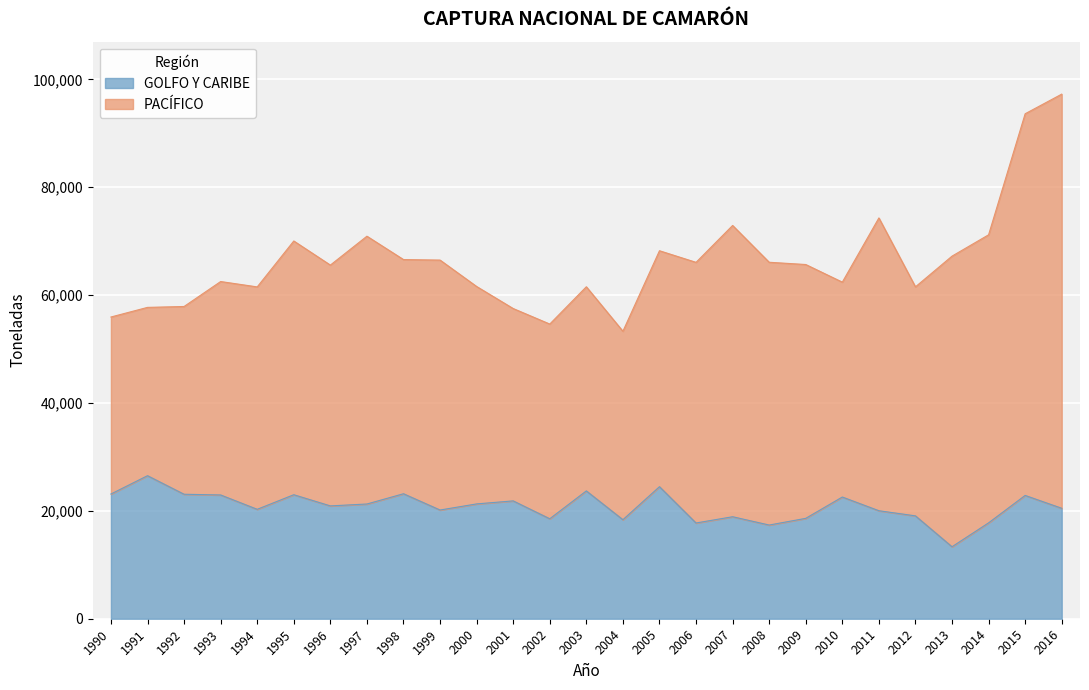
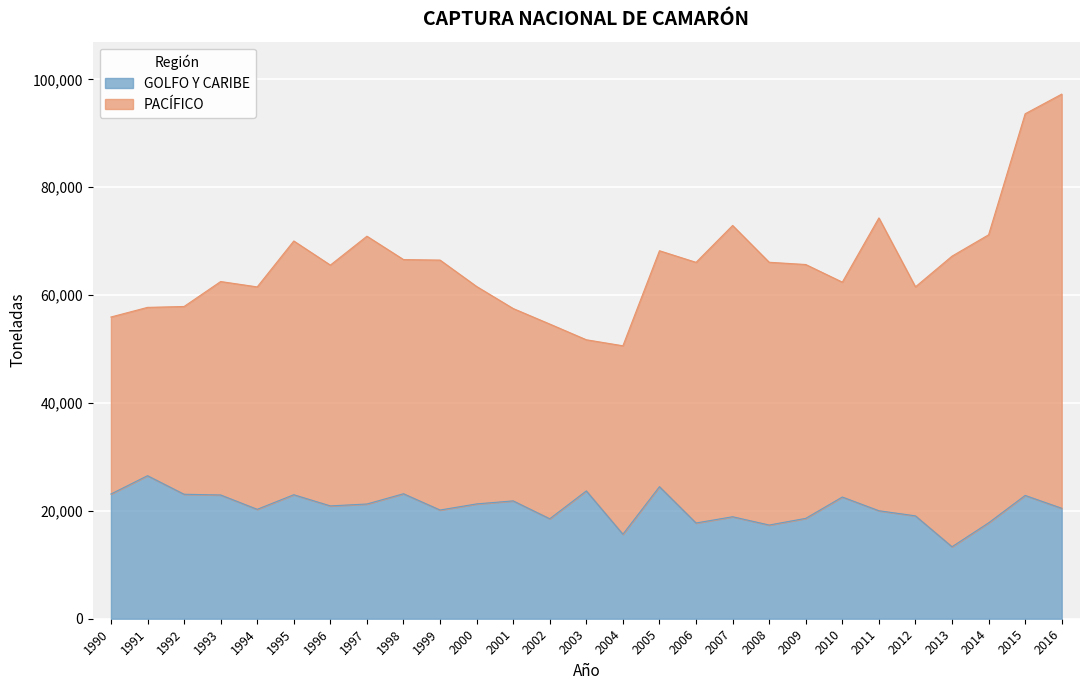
  {
    "GOLFO Y CARIBE": {
      "1990": "23,000",
      "1991": "27,000",
      "1992": "23,000",
      "1993": "23,000",
      "1994": "20,000",
      "1995": "23,000",
      "1996": "21,000",
      "1997": "21,000",
      "1998": "23,000",
      "1999": "20,000",
      "2000": "21,000",
      "2001": "22,000",
      "2002": "19,000",
      "2003": "24,000",
-     "2004": "18,000",
+     "2004": "16,000",
      "2005": "24,000",
      "2006": "18,000",
      "2007": "19,000",
      "2008": "17,000",
      "2009": "19,000",
      "2010": "23,000",
      "2011": "20,000",
      "2012": "19,000",
      "2013": "13,000",
      "2014": "18,000",
      "2015": "23,000",
      "2016": "20,000"
    },
    "PACÍFICO": {
      "1990": "33,000",
      "1991": "31,000",
      "1992": "35,000",
      "1993": "40,000",
      "1994": "41,000",
      "1995": "47,000",
      "1996": "45,000",
      "1997": "50,000",
      "1998": "43,000",
      "1999": "46,000",
      "2000": "40,000",
      "2001": "36,000",
      "2002": "36,000",
-     "2003": "38,000",
+     "2003": "28,000",
      "2004": "35,000",
      "2005": "44,000",
      "2006": "48,000",
      "2007": "54,000",
      "2008": "49,000",
      "2009": "47,000",
      "2010": "40,000",
      "2011": "54,000",
      "2012": "42,000",
      "2013": "54,000",
      "2014": "53,000",
      "2015": "71,000",
      "2016": "77,000"
    }
  }
